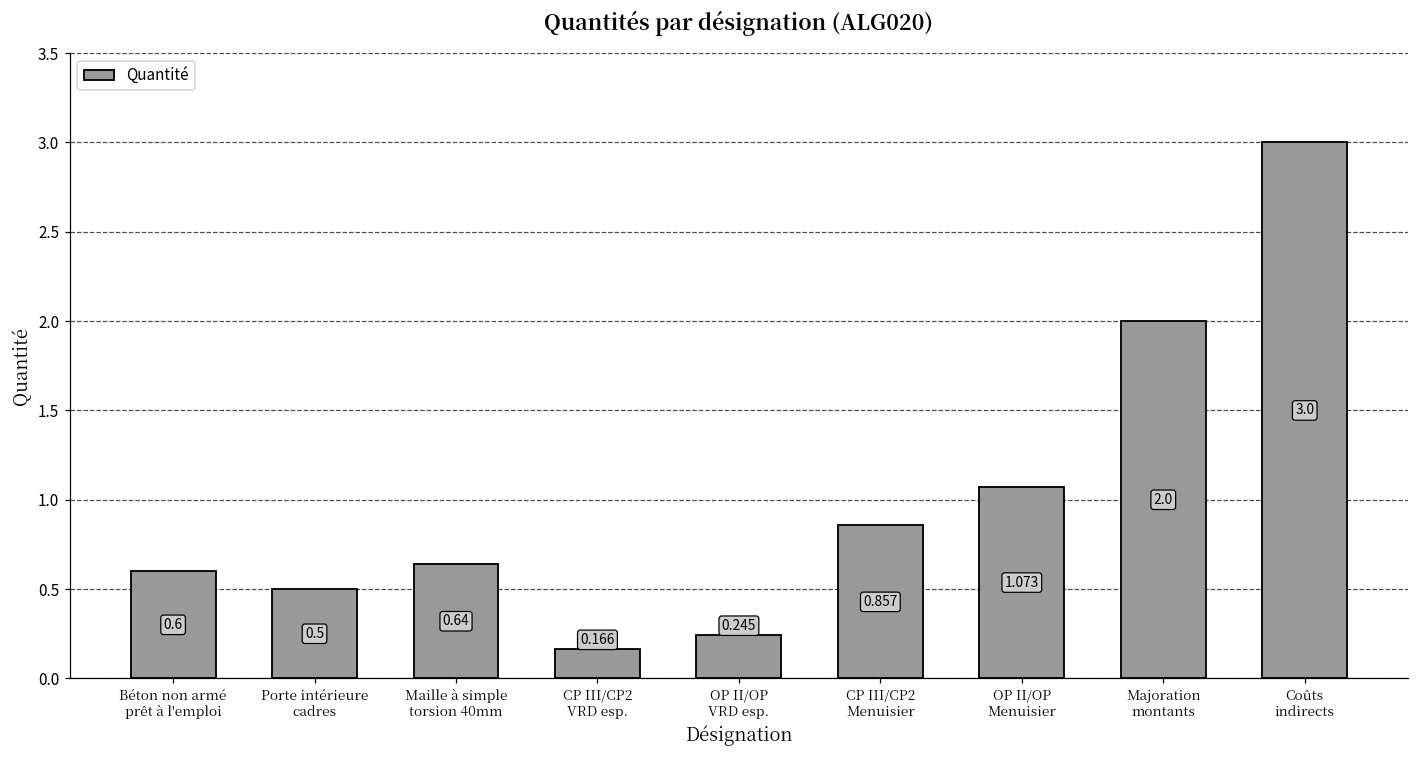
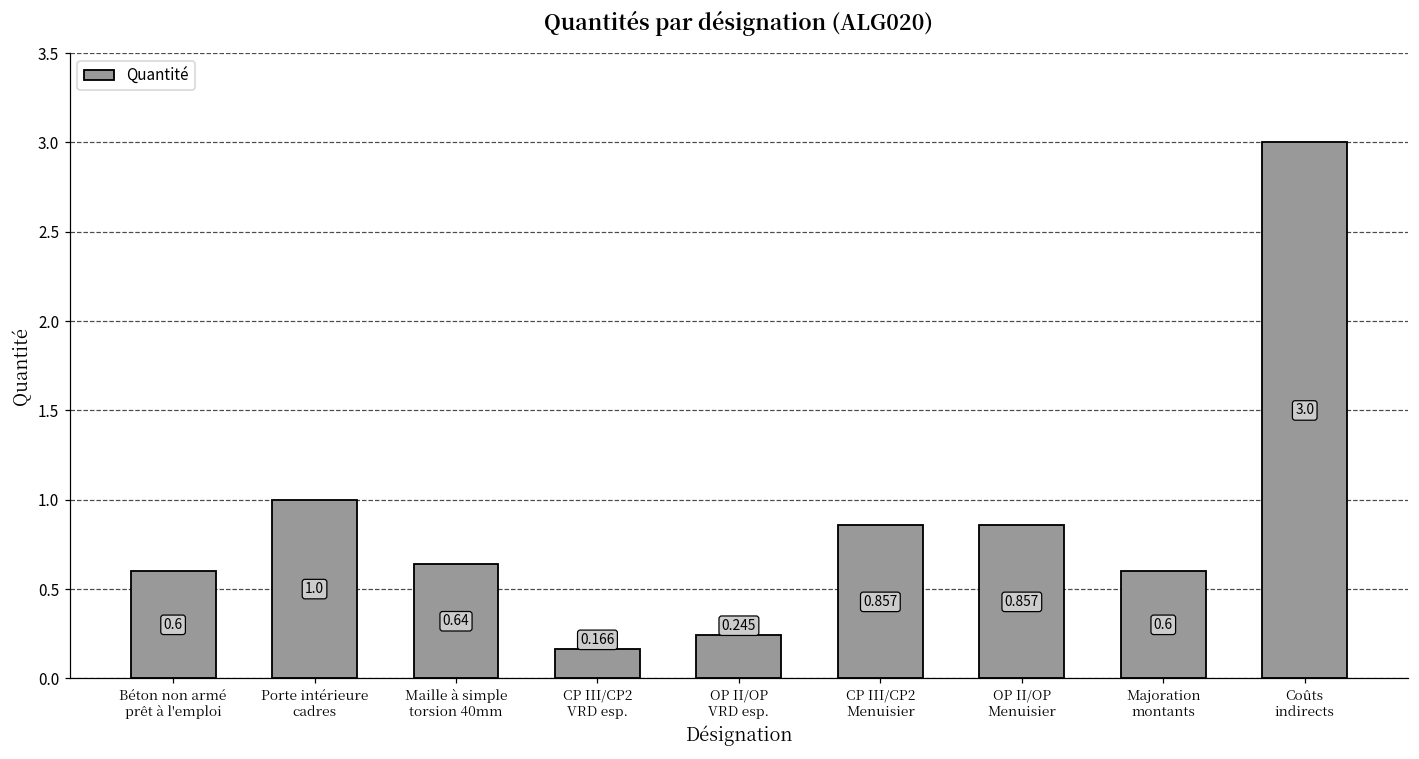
  {
-   "Porte intérieure cadres": 0.5,
-   "OP II/OP Menuisier": 1.073,
-   "Majoration montants": 2.0
+   "Porte intérieure cadres": 1.0,
+   "OP II/OP Menuisier": 0.857,
+   "Majoration montants": 0.6
  }
